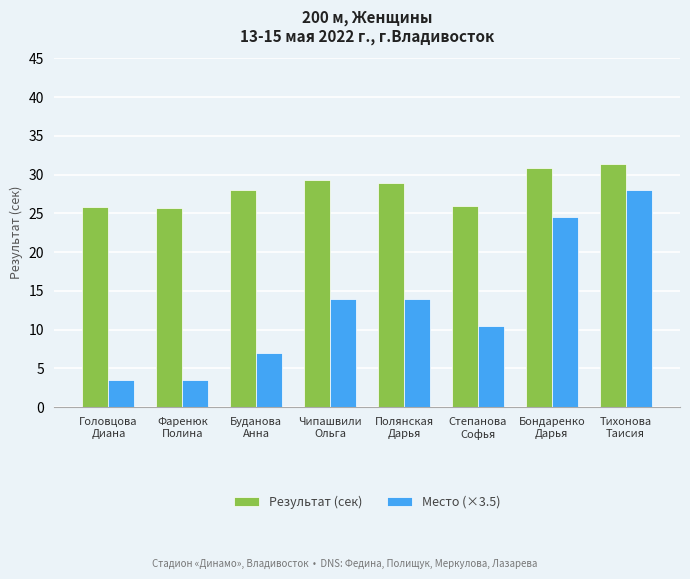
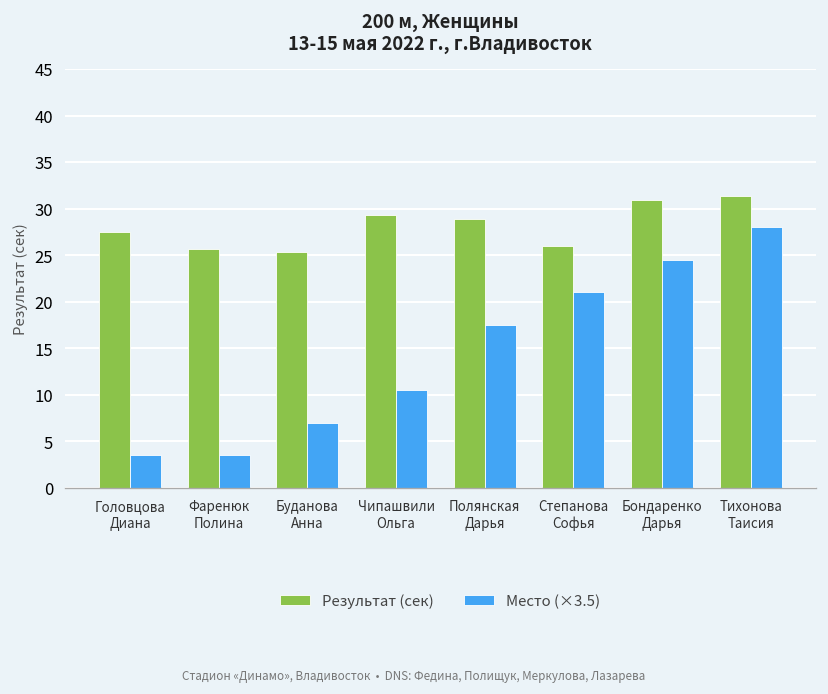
  {
    "Результат (сек)": {
-     "Головцова Диана": 26,
+     "Головцова Диана": 28,
      "Фаренюк Полина": 26,
-     "Буданова Анна": 28,
+     "Буданова Анна": 25,
      "Чипашвили Ольга": 29,
      "Полянская Дарья": 29,
      "Степанова Софья": 26,
      "Бондаренко Дарья": 31,
      "Тихонова Таисия": 31
    },
    "Место (×3.5)": {
      "Головцова Диана": 4,
      "Фаренюк Полина": 4,
      "Буданова Анна": 7,
-     "Чипашвили Ольга": 14,
-     "Полянская Дарья": 14,
-     "Степанова Софья": 11,
+     "Чипашвили Ольга": 11,
+     "Полянская Дарья": 18,
+     "Степанова Софья": 21,
      "Бондаренко Дарья": 25,
      "Тихонова Таисия": 28
    }
  }
